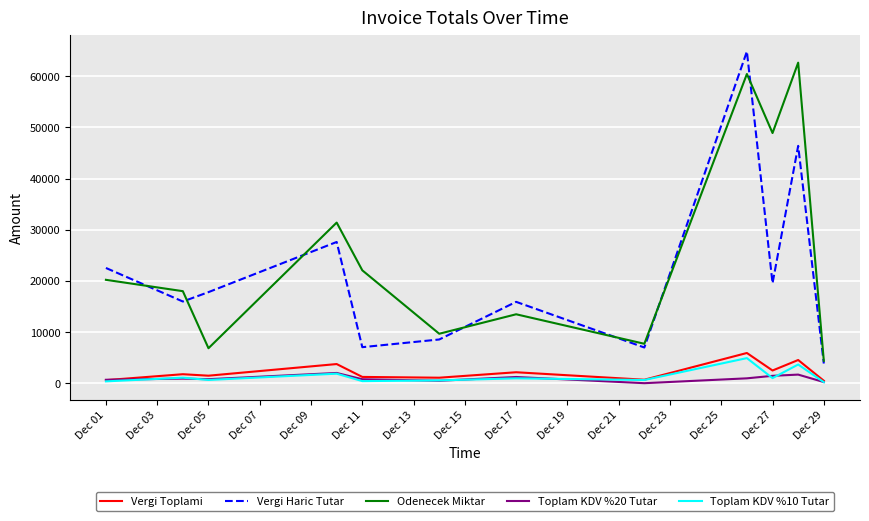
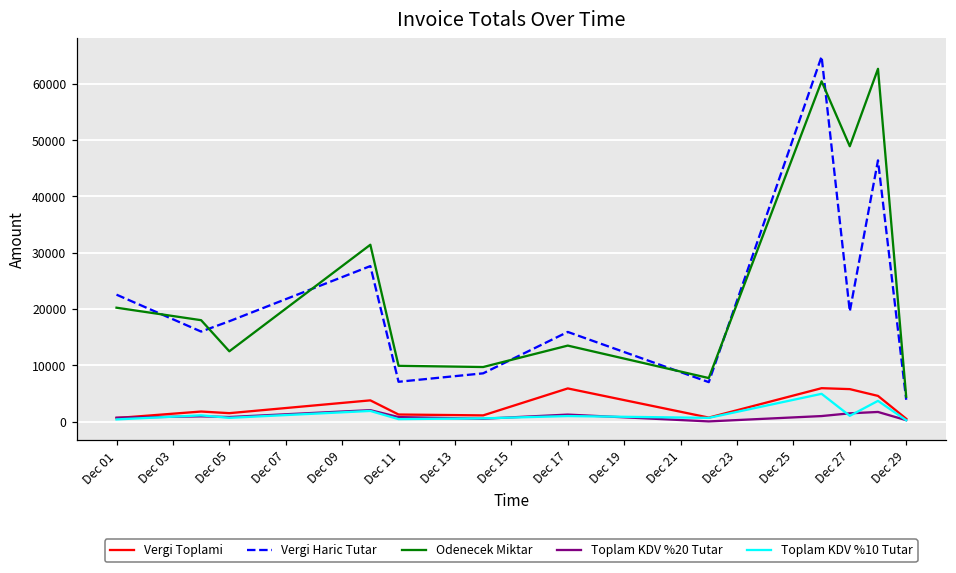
  {
    "Vergi Toplami": {
      "Dec 05": 2000,
-     "Dec 17": 2000,
-     "Dec 27": 3000
+     "Dec 17": 6000,
+     "Dec 27": 6000
    },
    "Vergi Haric Tutar": {
      "Dec 01": 23000,
      "Dec 05": 18000,
      "Dec 11": 7000,
      "Dec 17": 16000,
      "Dec 27": 20000,
      "Dec 29": 4000
    },
    "Odenecek Miktar": {
      "Dec 01": 20000,
-     "Dec 05": 7000,
-     "Dec 11": 22000,
+     "Dec 05": 13000,
+     "Dec 11": 10000,
      "Dec 17": 14000,
      "Dec 27": 49000,
      "Dec 29": 4000
    }
  }
